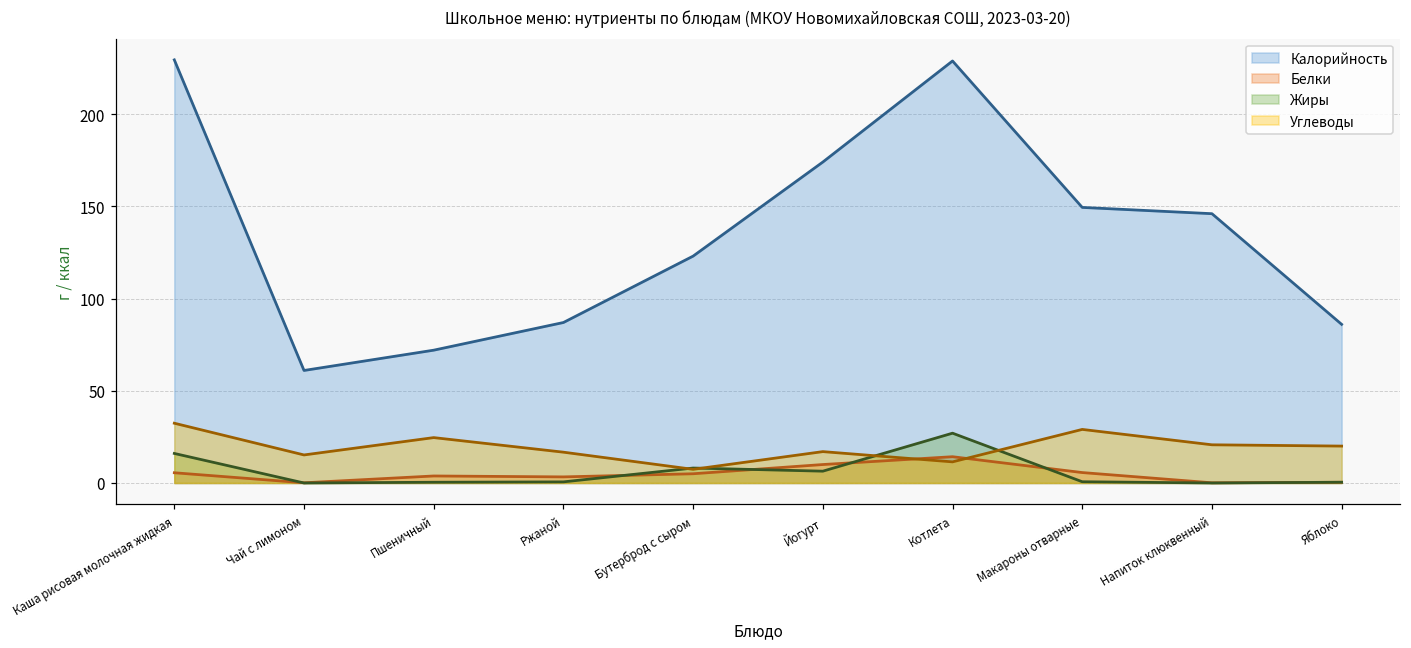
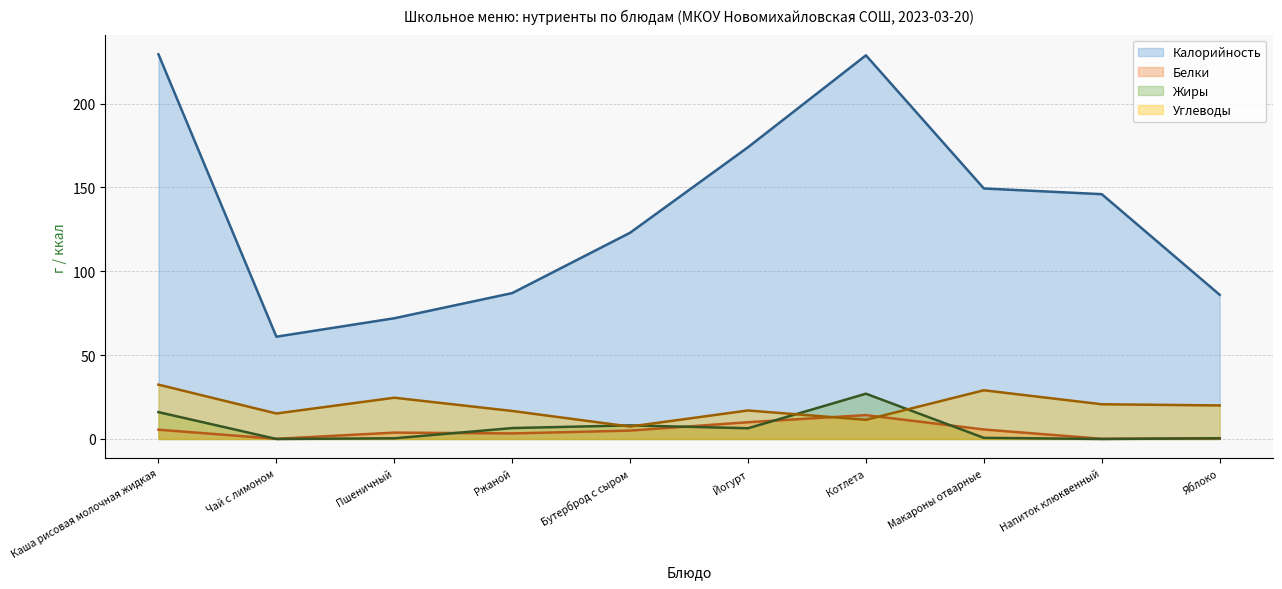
  {
    "Калорийность": {
      "Каша рисовая молочная жидкая": 229,
      "Чай с лимоном": 61,
      "Пшеничный": 72,
      "Ржаной": 87,
      "Бутерброд с сыром": 123,
      "Йогурт": 174,
      "Котлета": 229,
      "Макароны отварные": 149,
      "Напиток клюквенный": 146,
      "Яблоко": 86
    },
    "Жиры": {
      "Каша рисовая молочная жидкая": 16,
      "Пшеничный": 0,
-     "Ржаной": 1,
+     "Ржаной": 7,
      "Йогурт": 6,
      "Котлета": 27,
      "Макароны отварные": 1
    }
  }
